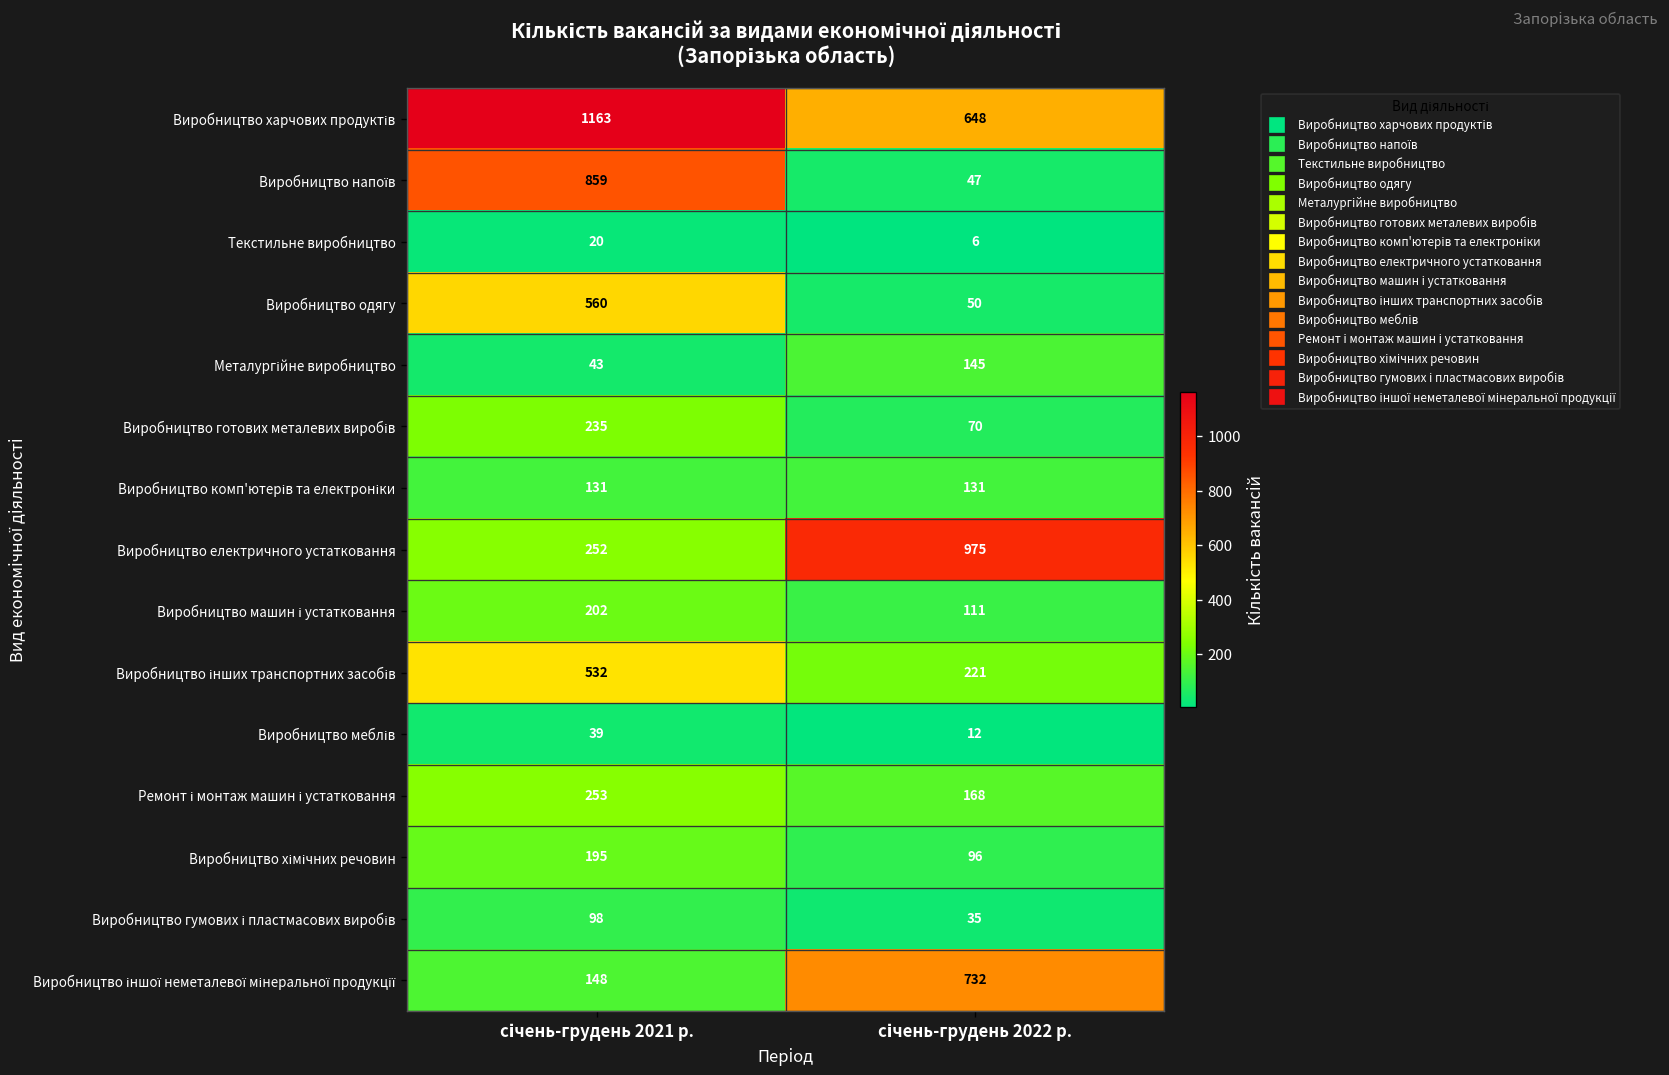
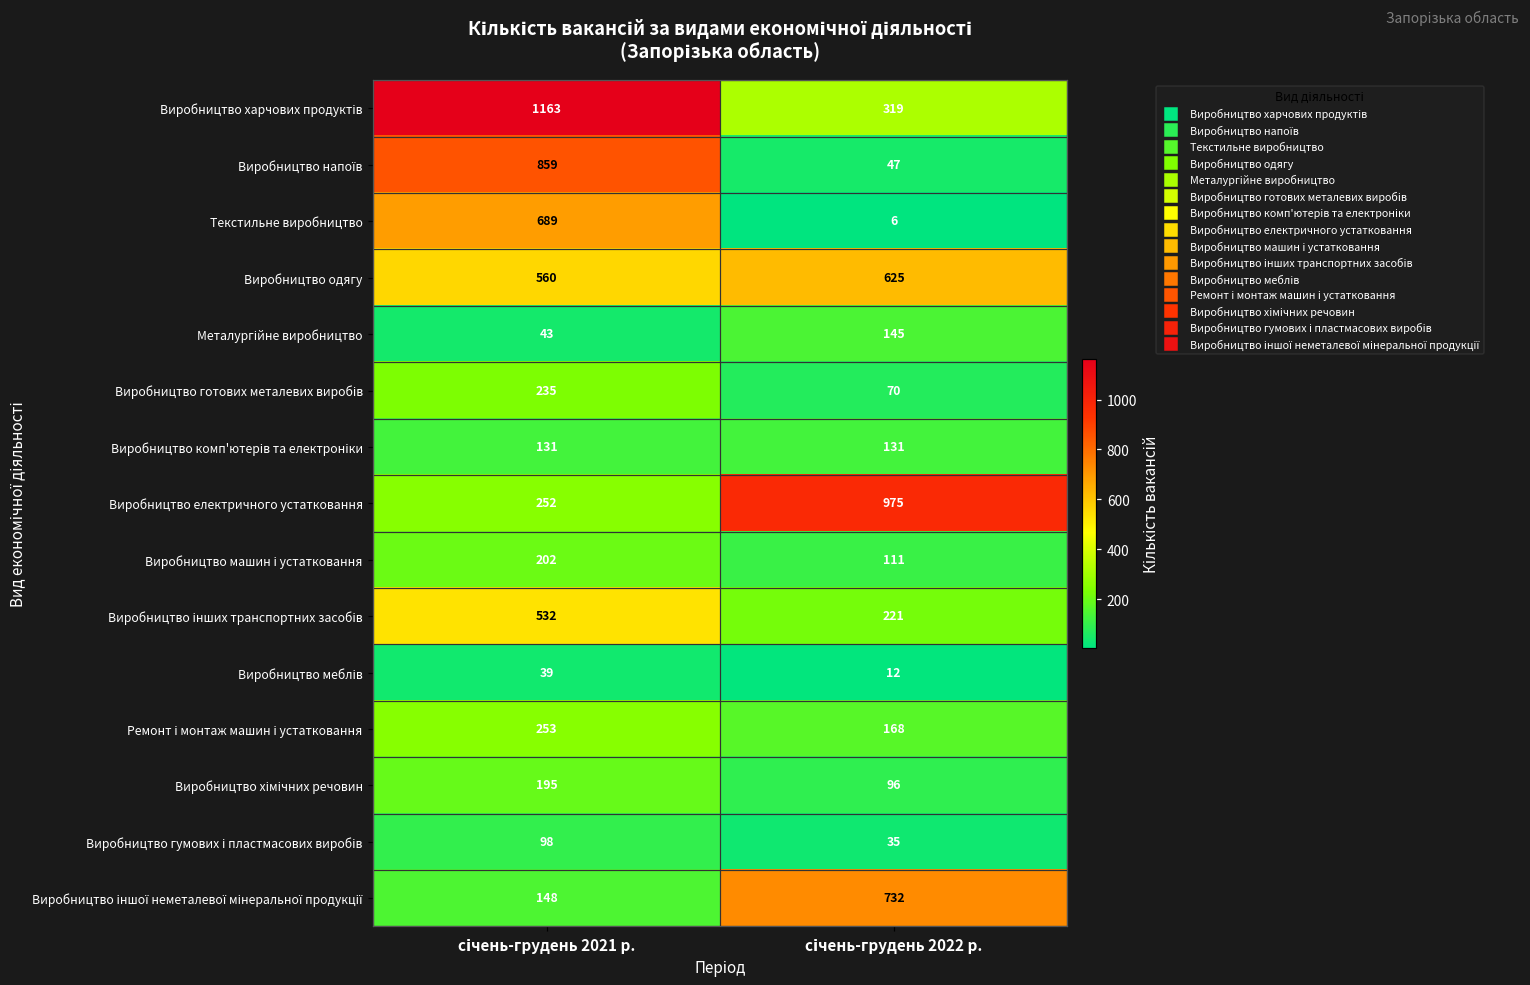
  {
    "Виробництво харчових продуктів": {
      "січень-грудень 2021 р.": 1163,
-     "січень-грудень 2022 р.": 648
+     "січень-грудень 2022 р.": 319
    },
    "Виробництво напоїв": {
      "січень-грудень 2021 р.": 859,
      "січень-грудень 2022 р.": 47
    },
    "Текстильне виробництво": {
-     "січень-грудень 2021 р.": 20,
+     "січень-грудень 2021 р.": 689,
      "січень-грудень 2022 р.": 6
    },
    "Виробництво одягу": {
      "січень-грудень 2021 р.": 560,
-     "січень-грудень 2022 р.": 50
+     "січень-грудень 2022 р.": 625
    },
    "Металургійне виробництво": {
      "січень-грудень 2021 р.": 43,
      "січень-грудень 2022 р.": 145
    },
    "Виробництво готових металевих виробів": {
      "січень-грудень 2021 р.": 235,
      "січень-грудень 2022 р.": 70
    },
    "Виробництво комп'ютерів та електроніки": {
      "січень-грудень 2021 р.": 131,
      "січень-грудень 2022 р.": 131
    },
    "Виробництво електричного устатковання": {
      "січень-грудень 2021 р.": 252,
      "січень-грудень 2022 р.": 975
    },
    "Виробництво машин і устатковання": {
      "січень-грудень 2021 р.": 202,
      "січень-грудень 2022 р.": 111
    },
    "Виробництво інших транспортних засобів": {
      "січень-грудень 2021 р.": 532,
      "січень-грудень 2022 р.": 221
    },
    "Виробництво меблів": {
      "січень-грудень 2021 р.": 39,
      "січень-грудень 2022 р.": 12
    },
    "Ремонт і монтаж машин і устатковання": {
      "січень-грудень 2021 р.": 253,
      "січень-грудень 2022 р.": 168
    },
    "Виробництво хімічних речовин": {
      "січень-грудень 2021 р.": 195,
      "січень-грудень 2022 р.": 96
    },
    "Виробництво гумових і пластмасових виробів": {
      "січень-грудень 2021 р.": 98,
      "січень-грудень 2022 р.": 35
    },
    "Виробництво іншої неметалевої мінеральної продукції": {
      "січень-грудень 2021 р.": 148,
      "січень-грудень 2022 р.": 732
    }
  }
